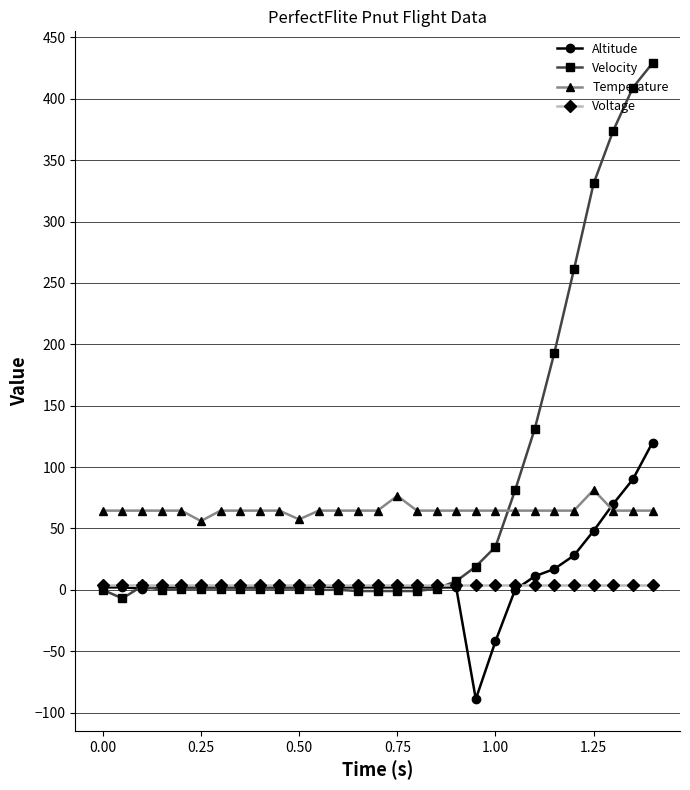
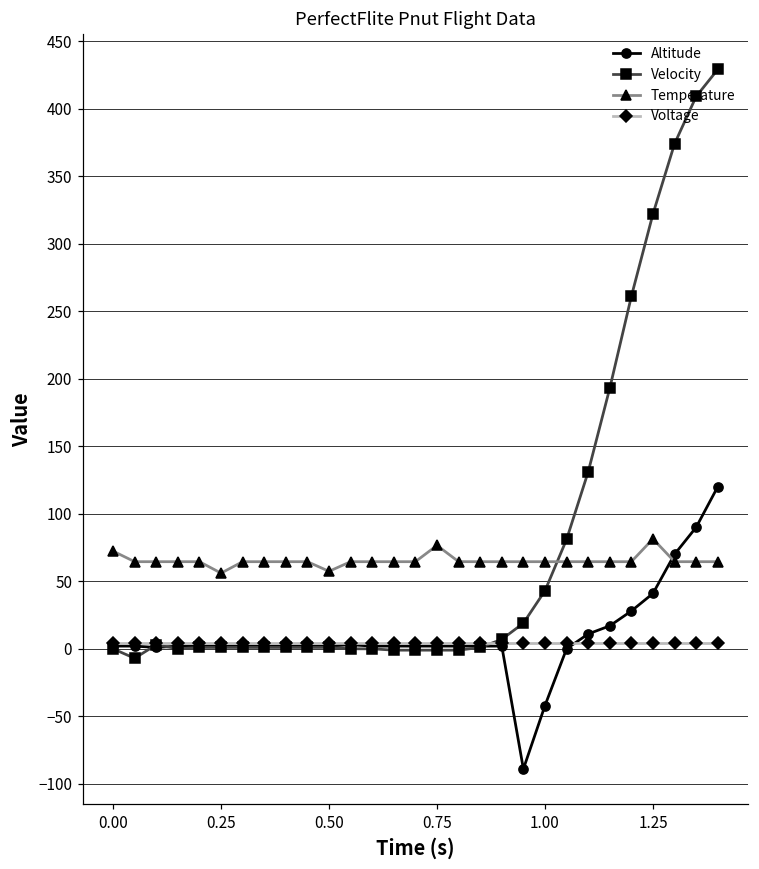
  {
    "Altitude": {
      "1.00": -42,
-     "1.25": 48
+     "1.25": 41
    },
    "Velocity": {
      "0.75": -1,
-     "1.00": 35,
-     "1.25": 331
+     "1.00": 43,
+     "1.25": 322
    },
    "Temperature": {
-     "0.00": 65,
+     "0.00": 72,
      "0.25": 56,
      "0.50": 57,
      "0.75": 77,
      "1.00": 65,
      "1.25": 81
    },
    "Voltage": {
      "1.00": 4,
      "1.25": 4
    }
  }
